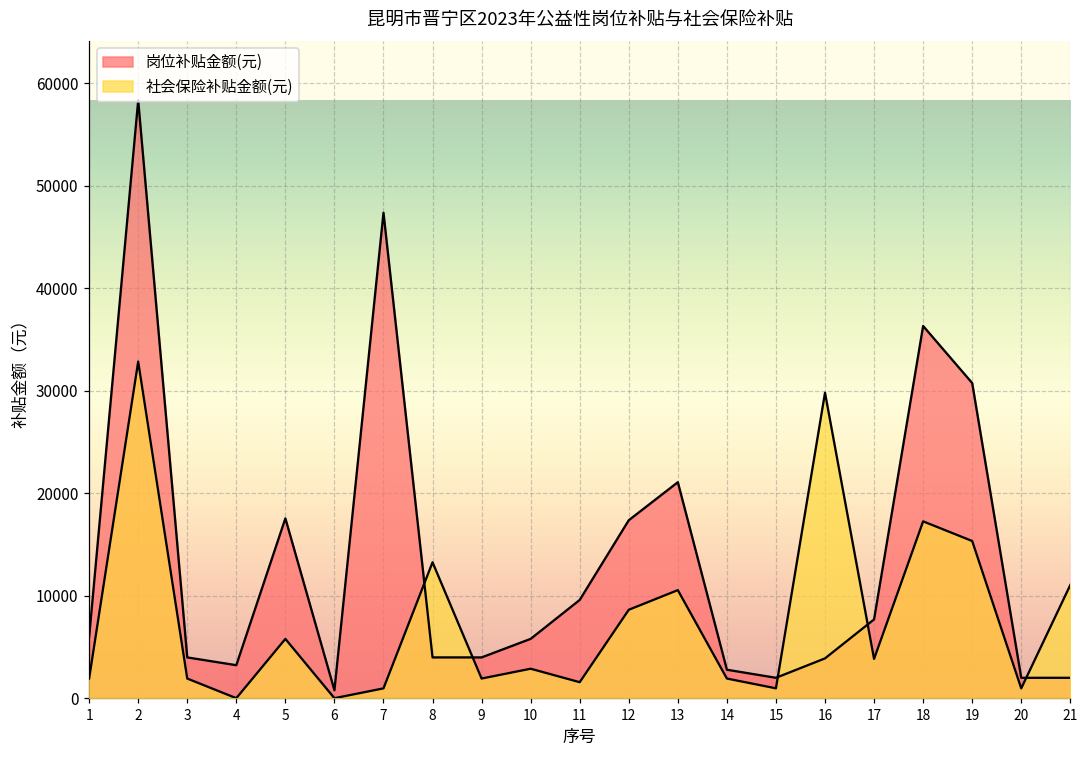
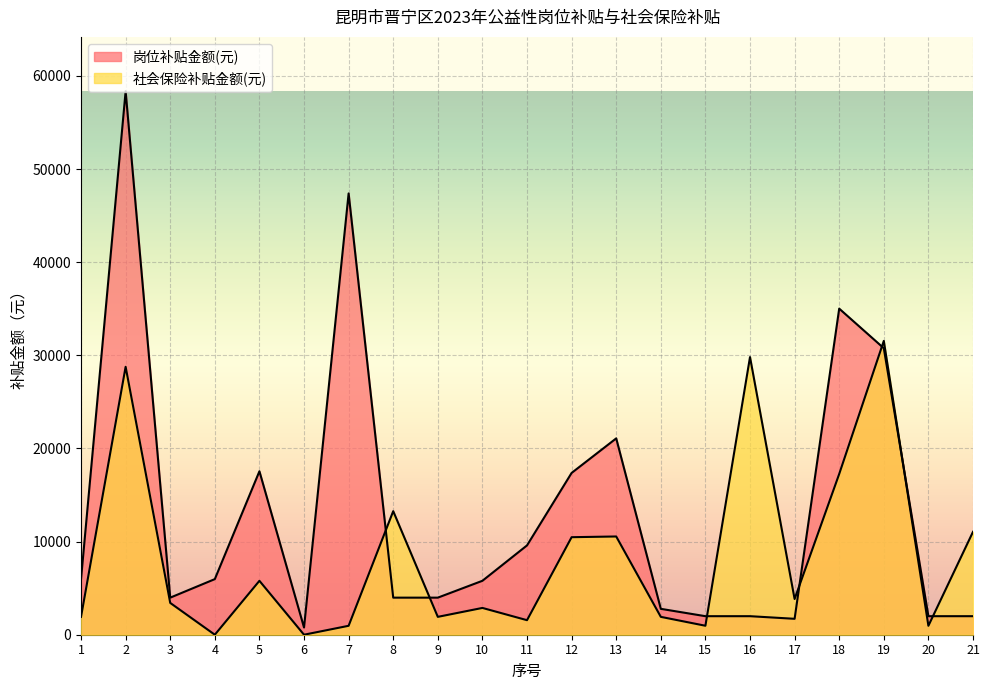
  {
    "岗位补贴金额(元)": {
      "1": 6000,
      "3": 4000,
-     "4": 3000,
+     "4": 6000,
      "5": 18000,
      "6": 1000,
      "7": 47000,
      "8": 4000,
      "9": 4000,
      "10": 6000,
      "11": 10000,
      "12": 17000,
      "13": 21000,
      "14": 3000,
      "15": 2000,
-     "16": 4000,
-     "17": 8000,
-     "18": 36000,
+     "16": 2000,
+     "17": 2000,
+     "18": 35000,
      "19": 31000,
      "20": 2000,
      "21": 2000
    },
    "社会保险补贴金额(元)": {
      "1": 2000,
-     "2": 33000,
-     "3": 2000,
+     "2": 29000,
+     "3": 3000,
      "4": 0,
      "5": 6000,
      "6": 0,
      "7": 1000,
      "8": 13000,
      "9": 2000,
      "10": 3000,
      "11": 2000,
-     "12": 9000,
+     "12": 10000,
      "13": 11000,
      "14": 2000,
      "15": 1000,
      "16": 30000,
      "17": 4000,
      "18": 17000,
-     "19": 15000,
+     "19": 32000,
      "20": 1000,
      "21": 11000
    }
  }
